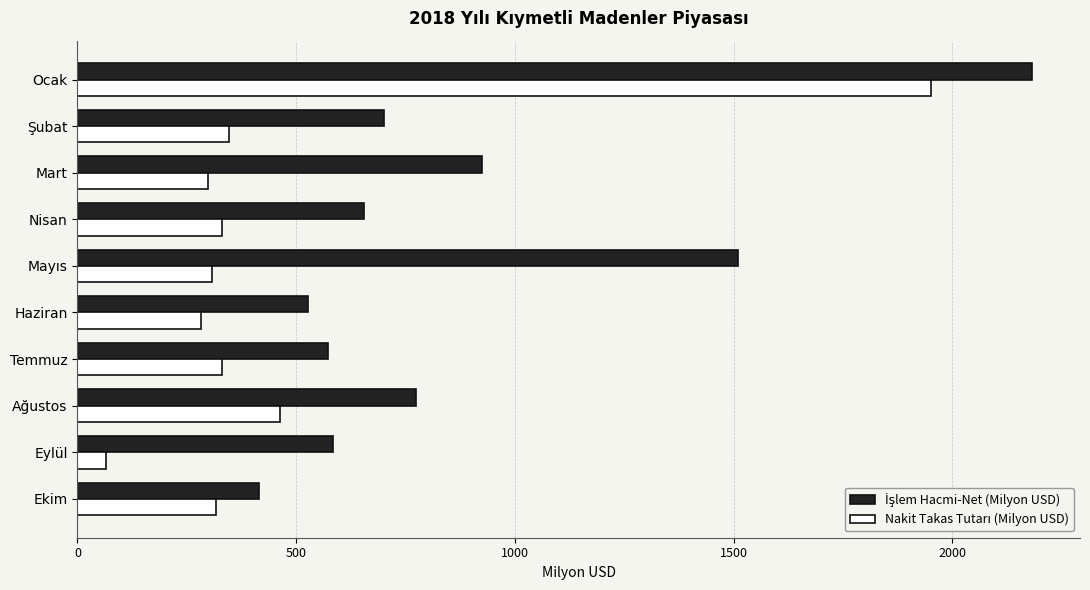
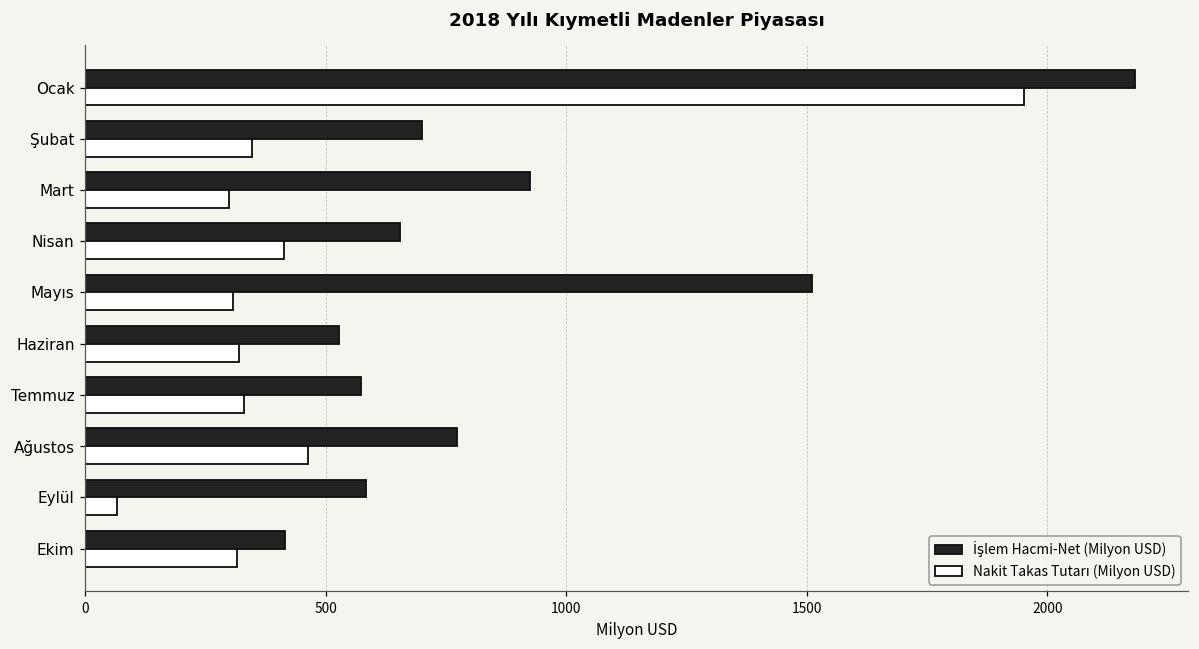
  {
    "İşlem Hacmi-Net (Milyon USD)": {
      "Ocak": 2180,
      "Şubat": 700,
      "Mart": 920,
      "Nisan": 660,
      "Mayıs": 1510,
      "Haziran": 530,
      "Temmuz": 570,
      "Ağustos": 770,
      "Eylül": 580,
      "Ekim": 420
    },
    "Nakit Takas Tutarı (Milyon USD)": {
      "Ocak": 1950,
      "Şubat": 350,
      "Mart": 300,
-     "Nisan": 330,
+     "Nisan": 410,
      "Mayıs": 310,
-     "Haziran": 280,
+     "Haziran": 320,
      "Temmuz": 330,
      "Ağustos": 460,
      "Eylül": 70,
      "Ekim": 320
    }
  }
